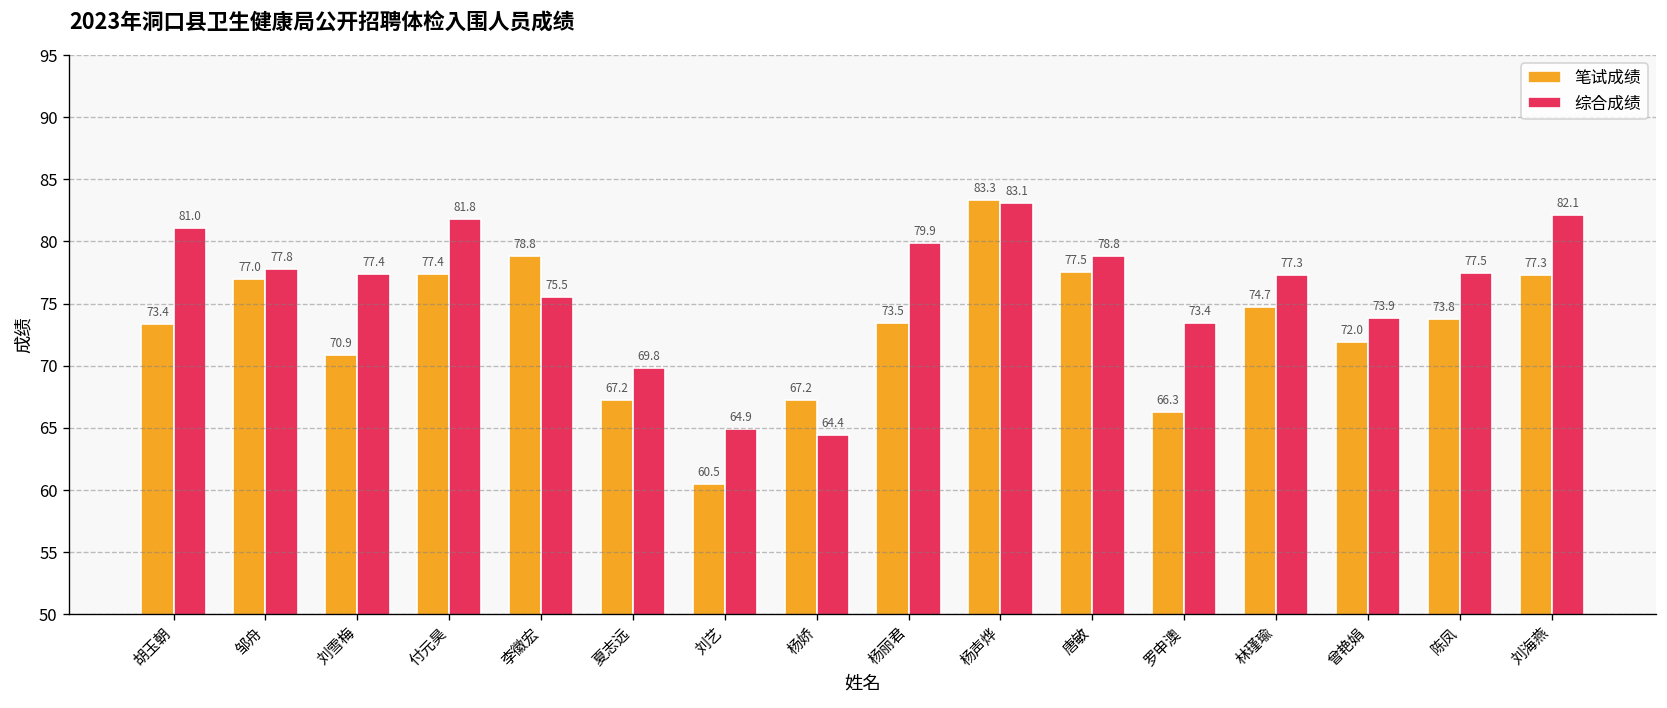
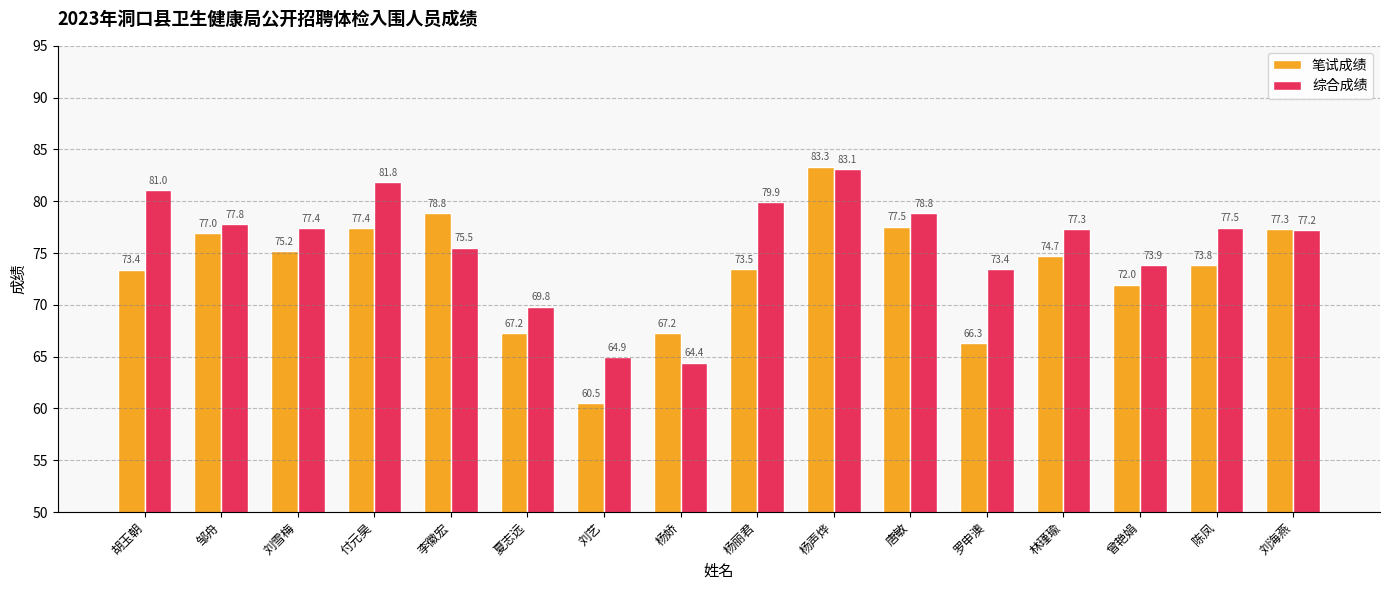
  {
    "笔试成绩": {
      "胡玉朝": 73.4,
      "邹舟": 77.0,
-     "刘雪梅": 70.9,
+     "刘雪梅": 75.2,
      "付元昊": 77.4,
      "李徽宏": 78.8,
      "夏志远": 67.2,
      "刘艺": 60.5,
      "杨娇": 67.2,
      "杨丽君": 73.5,
      "杨声烨": 83.3,
      "唐敏": 77.5,
      "罗申澳": 66.3,
      "林瑾瑜": 74.7,
      "曾艳娟": 72.0,
      "陈凤": 73.8,
      "刘海燕": 77.3
    },
    "综合成绩": {
      "胡玉朝": 81.0,
      "邹舟": 77.8,
      "刘雪梅": 77.4,
      "付元昊": 81.8,
      "李徽宏": 75.5,
      "夏志远": 69.8,
      "刘艺": 64.9,
      "杨娇": 64.4,
      "杨丽君": 79.9,
      "杨声烨": 83.1,
      "唐敏": 78.8,
      "罗申澳": 73.4,
      "林瑾瑜": 77.3,
      "曾艳娟": 73.9,
      "陈凤": 77.5,
-     "刘海燕": 82.1
+     "刘海燕": 77.2
    }
  }
